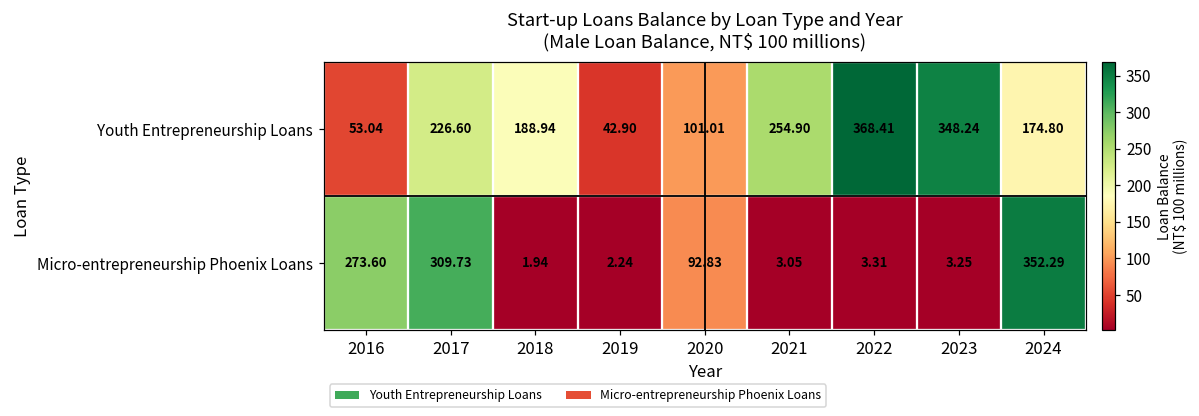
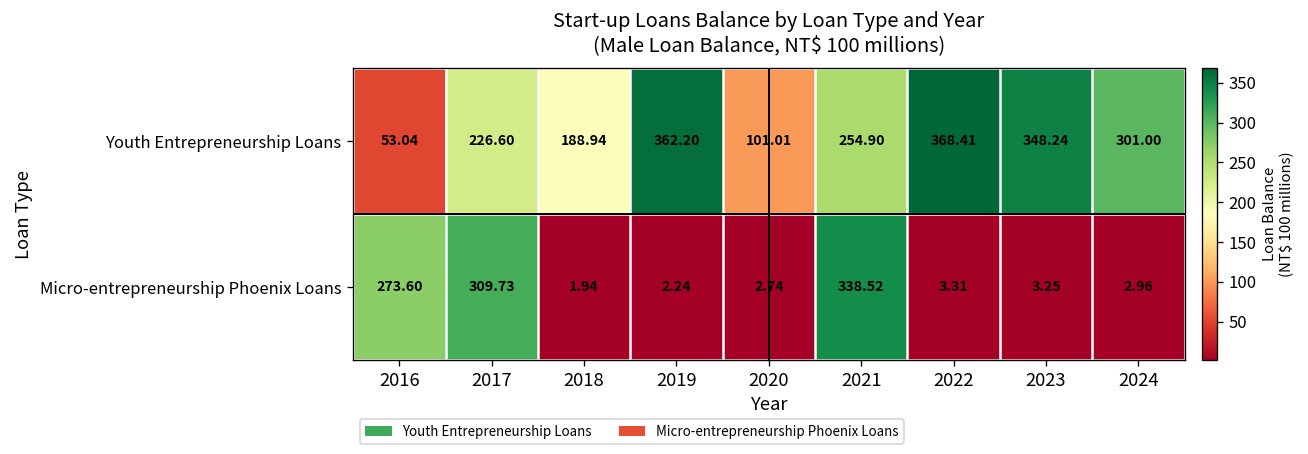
  {
    "Youth Entrepreneurship Loans": {
      "2016": 53.04,
      "2017": 226.60,
      "2018": 188.94,
-     "2019": 42.90,
+     "2019": 362.20,
      "2020": 101.01,
      "2021": 254.90,
      "2022": 368.41,
      "2023": 348.24,
-     "2024": 174.80
+     "2024": 301.00
    },
    "Micro-entrepreneurship Phoenix Loans": {
      "2016": 273.60,
      "2017": 309.73,
      "2018": 1.94,
      "2019": 2.24,
-     "2020": 92.83,
-     "2021": 3.05,
+     "2020": 2.74,
+     "2021": 338.52,
      "2022": 3.31,
      "2023": 3.25,
-     "2024": 352.29
+     "2024": 2.96
    }
  }
